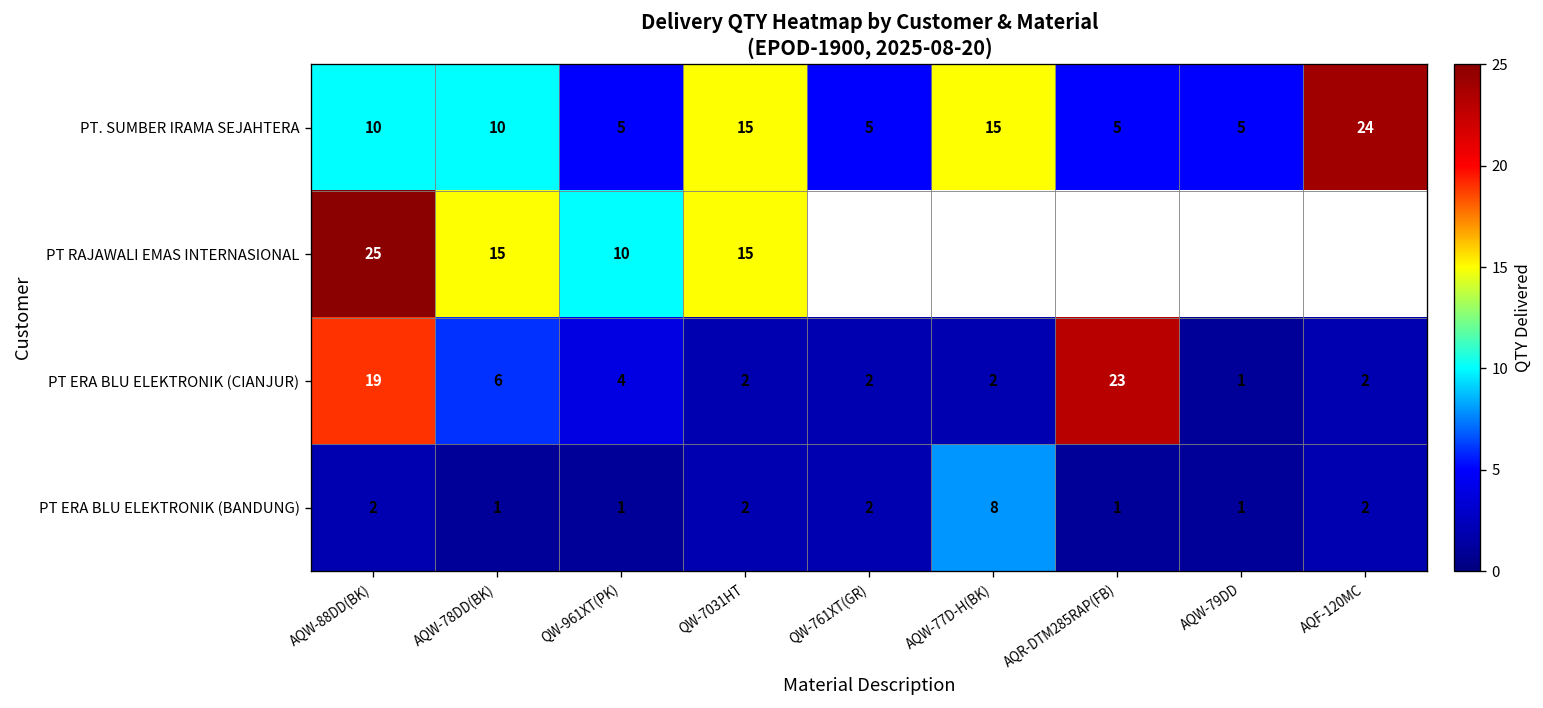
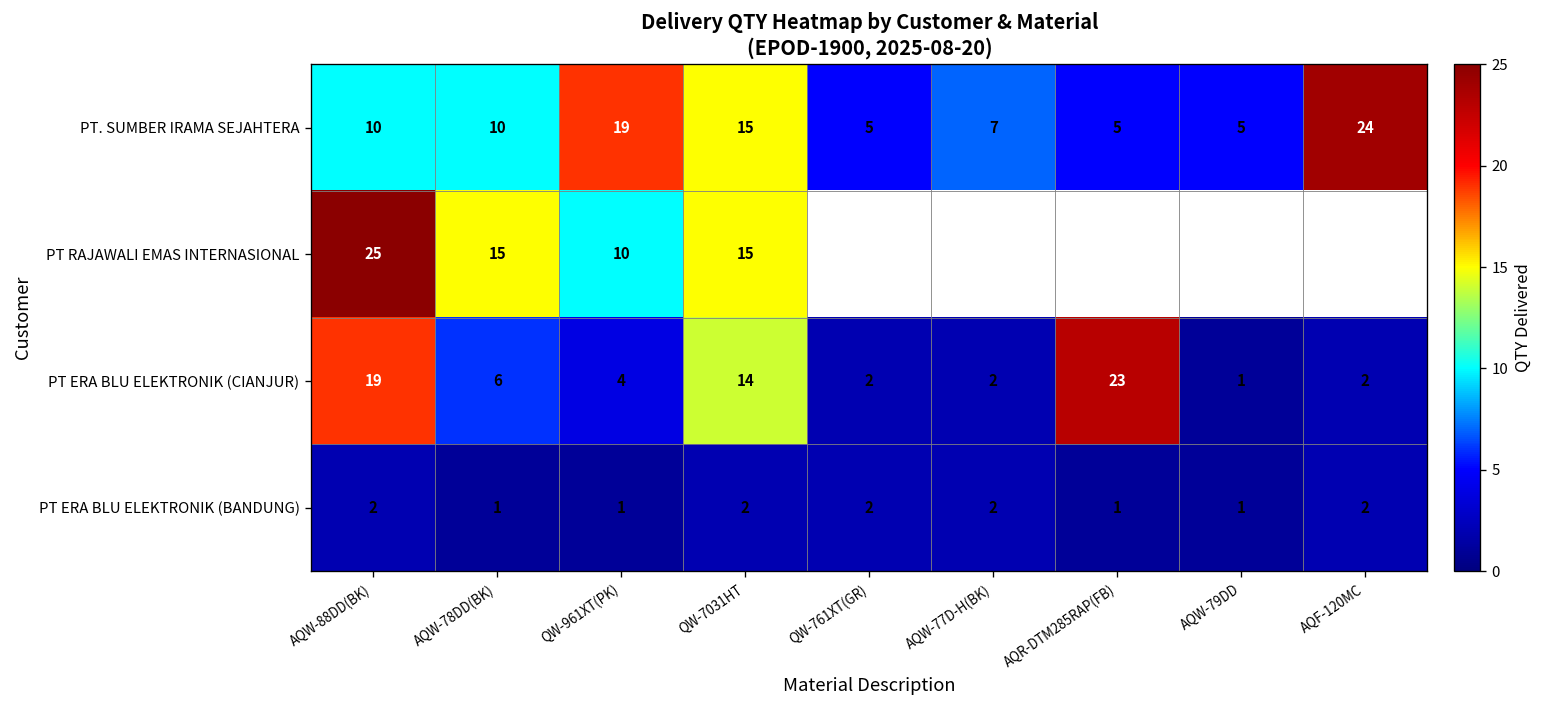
  {
    "PT. SUMBER IRAMA SEJAHTERA": {
      "AQW-88DD(BK)": 10,
      "AQW-78DD(BK)": 10,
-     "QW-961XT(PK)": 5,
+     "QW-961XT(PK)": 19,
      "QW-7031HT": 15,
      "QW-761XT(GR)": 5,
-     "AQW-77D-H(BK)": 15,
+     "AQW-77D-H(BK)": 7,
      "AQR-DTM285RAP(FB)": 5,
      "AQW-79DD": 5,
      "AQF-120MC": 24
    },
    "PT RAJAWALI EMAS INTERNASIONAL": {
      "AQW-88DD(BK)": 25,
      "AQW-78DD(BK)": 15,
      "QW-961XT(PK)": 10,
      "QW-7031HT": 15
    },
    "PT ERA BLU ELEKTRONIK (CIANJUR)": {
      "AQW-88DD(BK)": 19,
      "AQW-78DD(BK)": 6,
      "QW-961XT(PK)": 4,
-     "QW-7031HT": 2,
+     "QW-7031HT": 14,
      "QW-761XT(GR)": 2,
      "AQW-77D-H(BK)": 2,
      "AQR-DTM285RAP(FB)": 23,
      "AQW-79DD": 1,
      "AQF-120MC": 2
    },
    "PT ERA BLU ELEKTRONIK (BANDUNG)": {
      "AQW-88DD(BK)": 2,
      "AQW-78DD(BK)": 1,
      "QW-961XT(PK)": 1,
      "QW-7031HT": 2,
      "QW-761XT(GR)": 2,
-     "AQW-77D-H(BK)": 8,
+     "AQW-77D-H(BK)": 2,
      "AQR-DTM285RAP(FB)": 1,
      "AQW-79DD": 1,
      "AQF-120MC": 2
    }
  }
